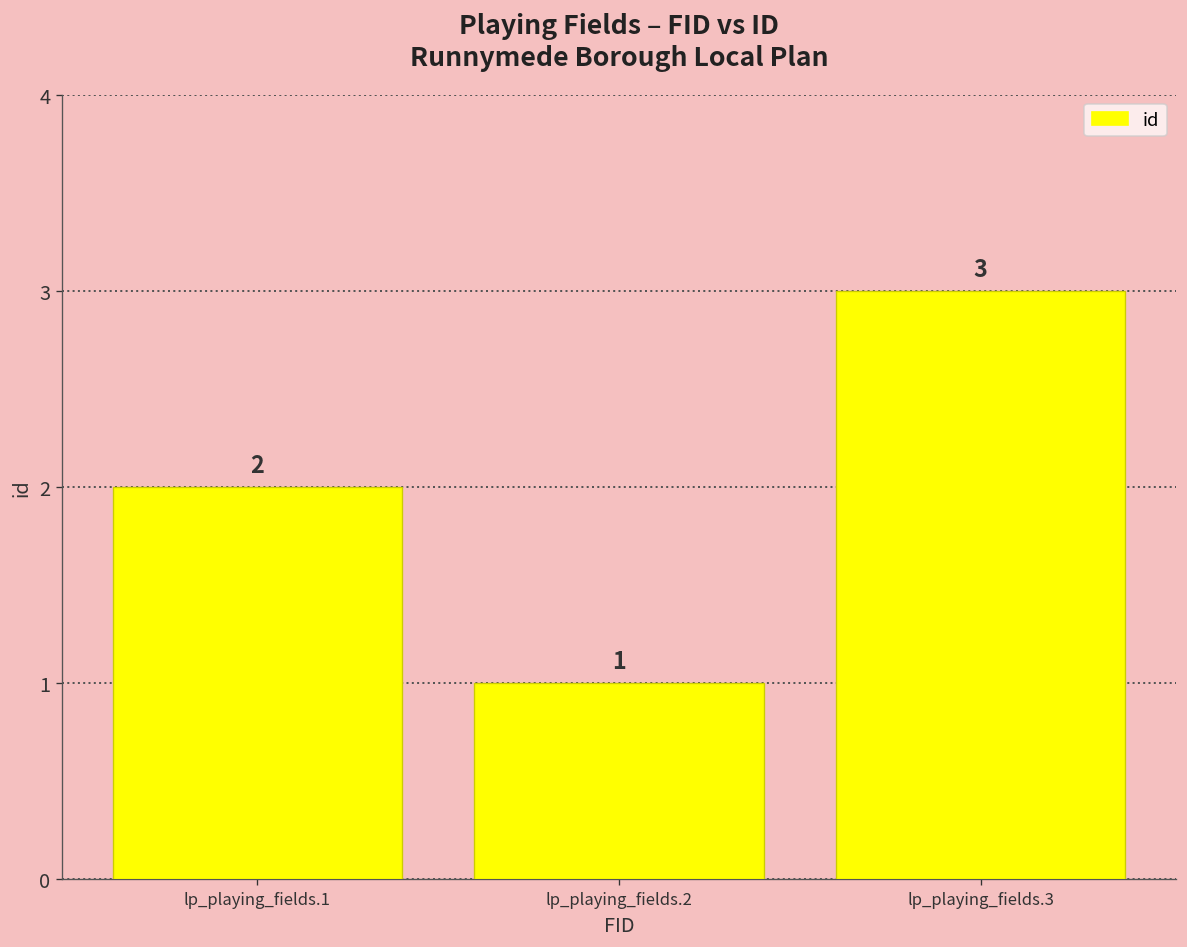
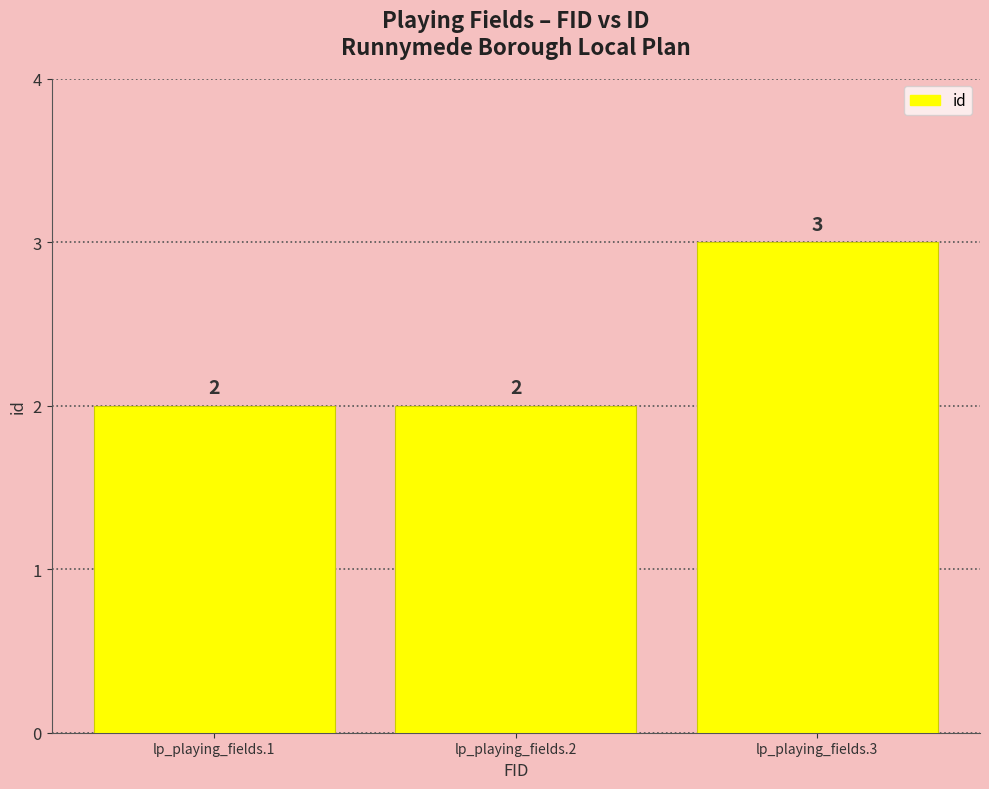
  {
    "lp_playing_fields.1": 2,
-   "lp_playing_fields.2": 1,
+   "lp_playing_fields.2": 2,
    "lp_playing_fields.3": 3
  }
